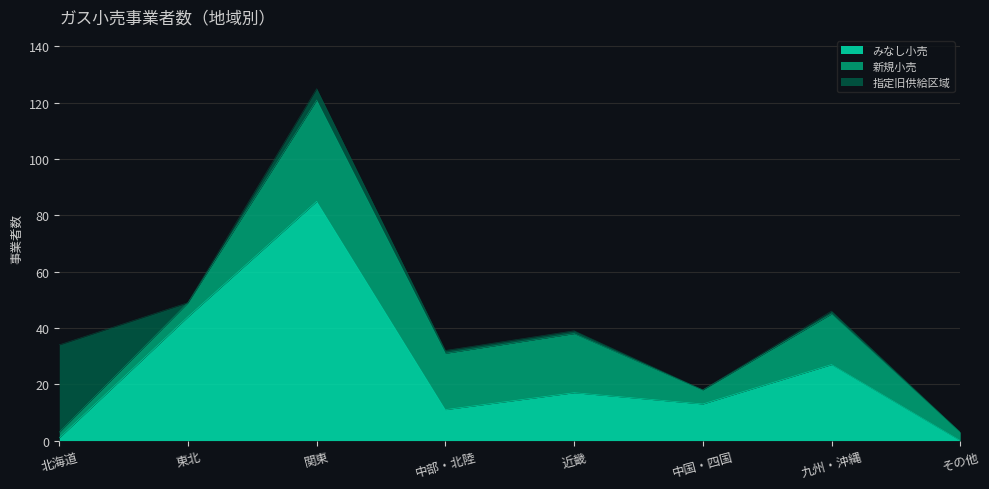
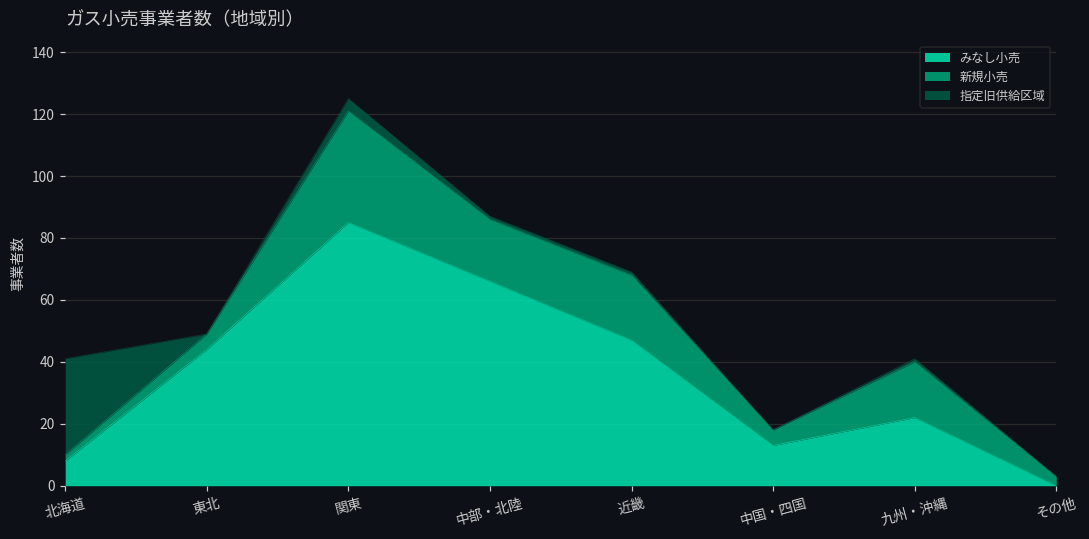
  {
    "みなし小売": {
-     "北海道": 1,
+     "北海道": 8,
      "東北": 44,
      "関東": 85,
-     "中部・北陸": 11,
-     "近畿": 17,
+     "中部・北陸": 66,
+     "近畿": 47,
      "中国・四国": 13,
-     "九州・沖縄": 27,
+     "九州・沖縄": 22,
      "その他": 0
    },
    "新規小売": {
      "北海道": 2,
      "関東": 36,
      "中部・北陸": 20,
      "近畿": 21,
      "九州・沖縄": 18
    },
    "指定旧供給区域": {
      "北海道": 31,
      "関東": 4,
      "中部・北陸": 1,
      "近畿": 1,
      "九州・沖縄": 1
    }
  }
